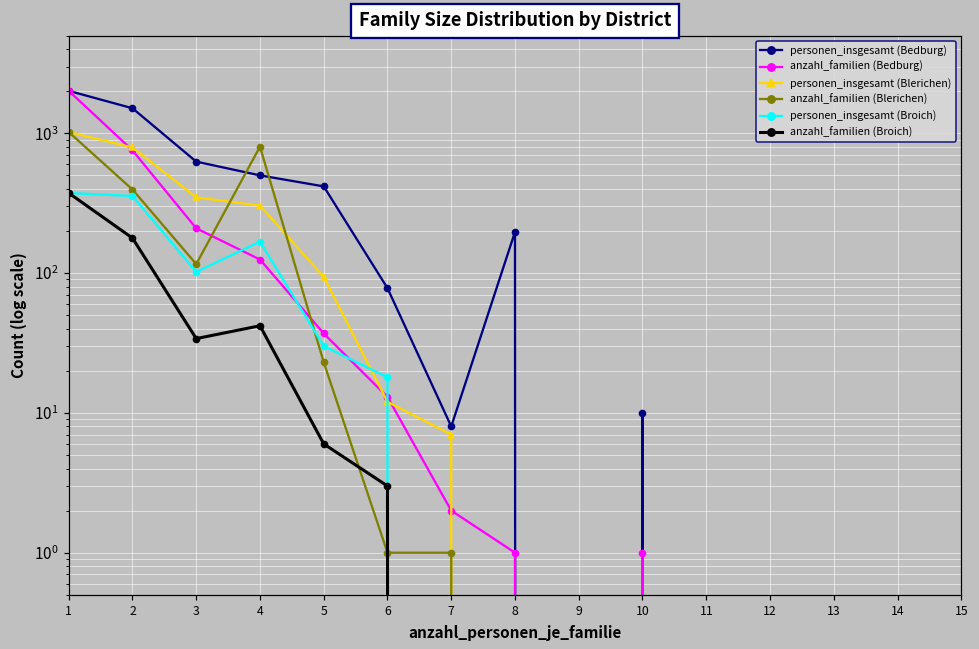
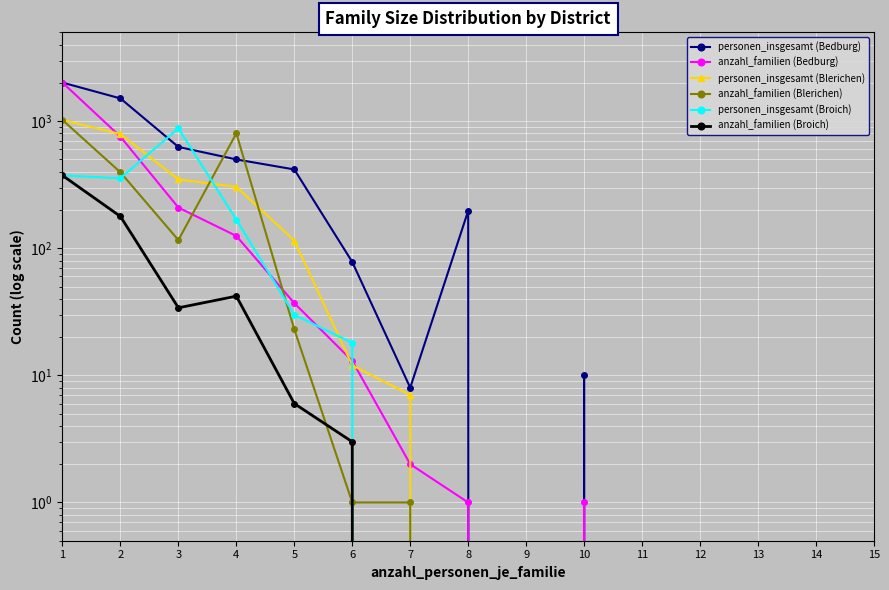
  {
    "personen_insgesamt (Bedburg)": {
      "2": 1500,
      "3": 600,
      "4": 500,
      "5": 420,
      "6": 80,
      "7": 8,
      "8": 200,
      "10": 10
    },
    "anzahl_familien (Bedburg)": {
      "2": 800,
      "3": 210,
      "4": 130,
      "5": 37,
      "6": 13,
      "7": 2,
      "8": 1,
      "10": 1
    },
    "personen_insgesamt (Blerichen)": {
      "2": 800,
      "3": 350,
      "4": 300,
-     "5": 90,
+     "5": 120,
      "6": 12,
      "7": 7
    },
    "anzahl_familien (Blerichen)": {
      "2": 400,
      "3": 120,
      "4": 800,
      "5": 23,
      "6": 1,
      "7": 1
    },
    "personen_insgesamt (Broich)": {
      "2": 360,
-     "3": 100,
+     "3": 900,
      "4": 170,
      "5": 30,
      "6": 18
    },
    "anzahl_familien (Broich)": {
      "2": 180,
      "3": 34,
      "4": 42,
      "5": 6,
      "6": 3
    }
  }
